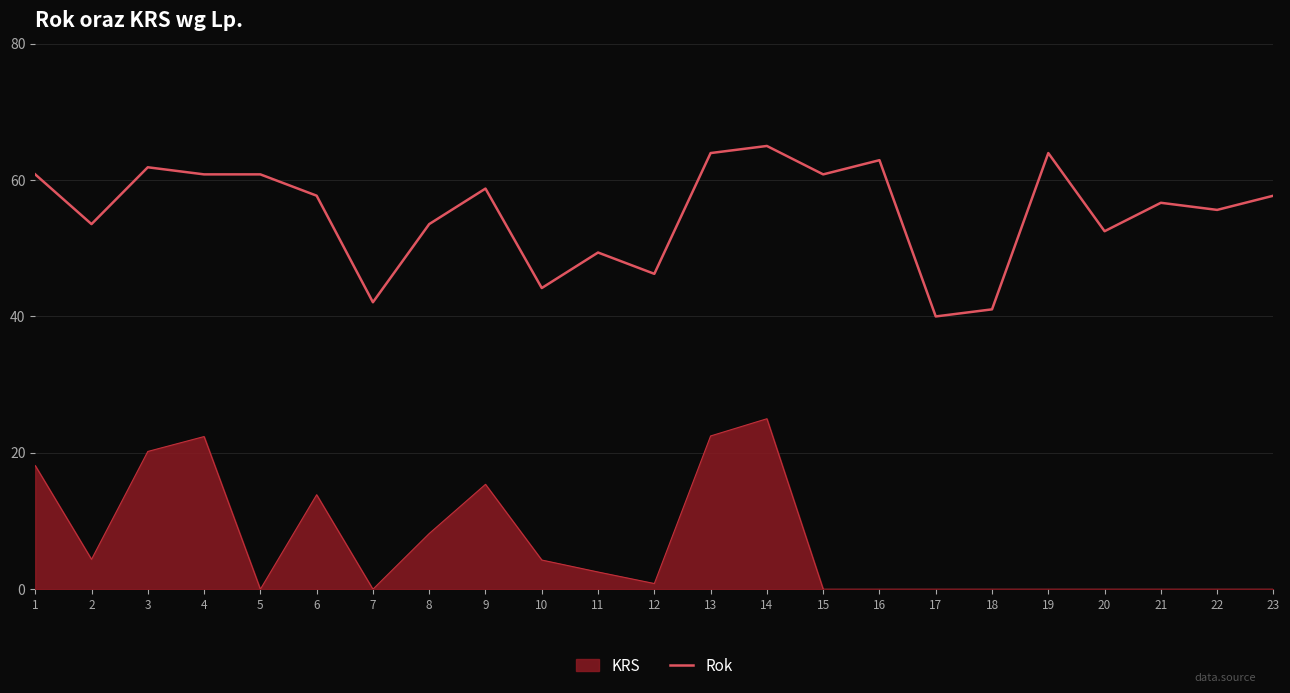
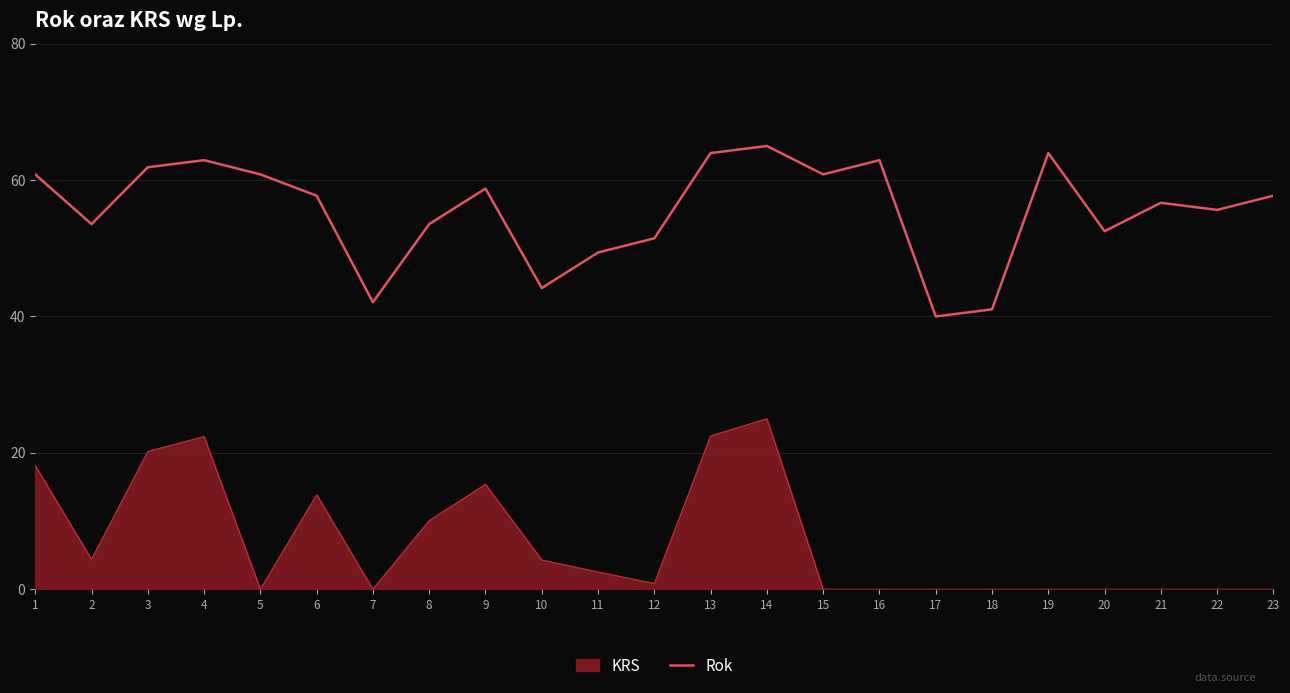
  {
    "KRS": {
      "1": 18,
      "2": 4,
      "3": 20,
      "4": 22,
      "5": 0,
      "6": 14,
      "7": 0,
-     "8": 8,
+     "8": 10,
      "9": 15,
      "10": 4,
      "11": 3,
      "12": 1,
      "13": 22,
      "14": 25,
      "15": 0,
      "16": 0,
      "17": 0,
      "18": 0,
      "19": 0,
      "20": 0,
      "21": 0,
      "22": 0,
      "23": 0
    },
    "Rok": {
      "1": 61,
      "2": 54,
      "3": 62,
-     "4": 61,
+     "4": 63,
      "5": 61,
      "6": 58,
      "7": 42,
      "8": 54,
      "9": 59,
      "10": 44,
      "11": 49,
-     "12": 46,
+     "12": 51,
      "13": 64,
      "14": 65,
      "15": 61,
      "16": 63,
      "17": 40,
      "18": 41,
      "19": 64,
      "20": 53,
      "21": 57,
      "22": 56,
      "23": 58
    }
  }
